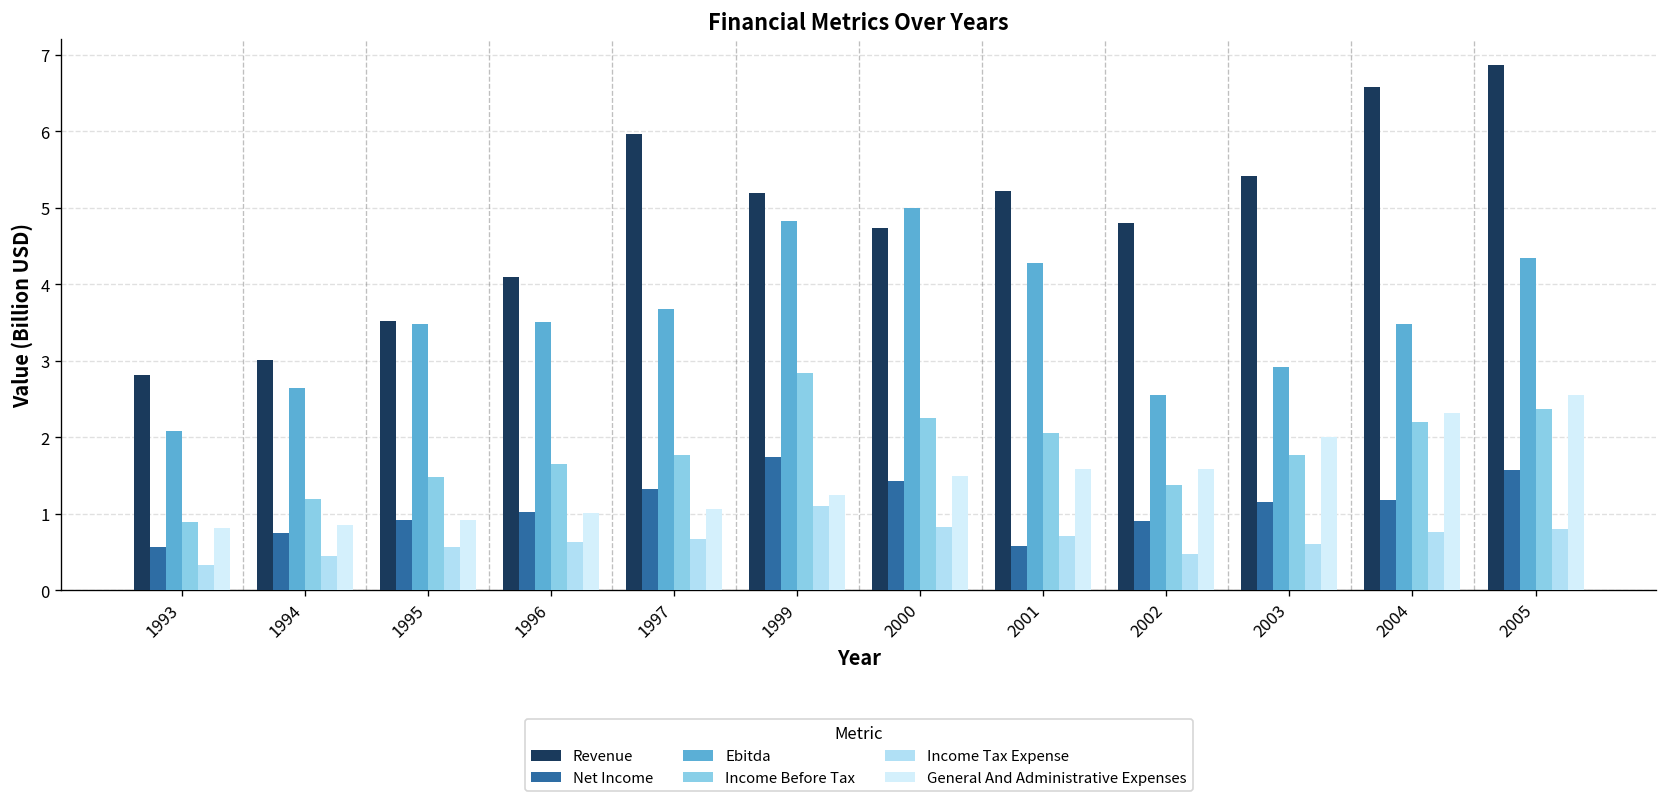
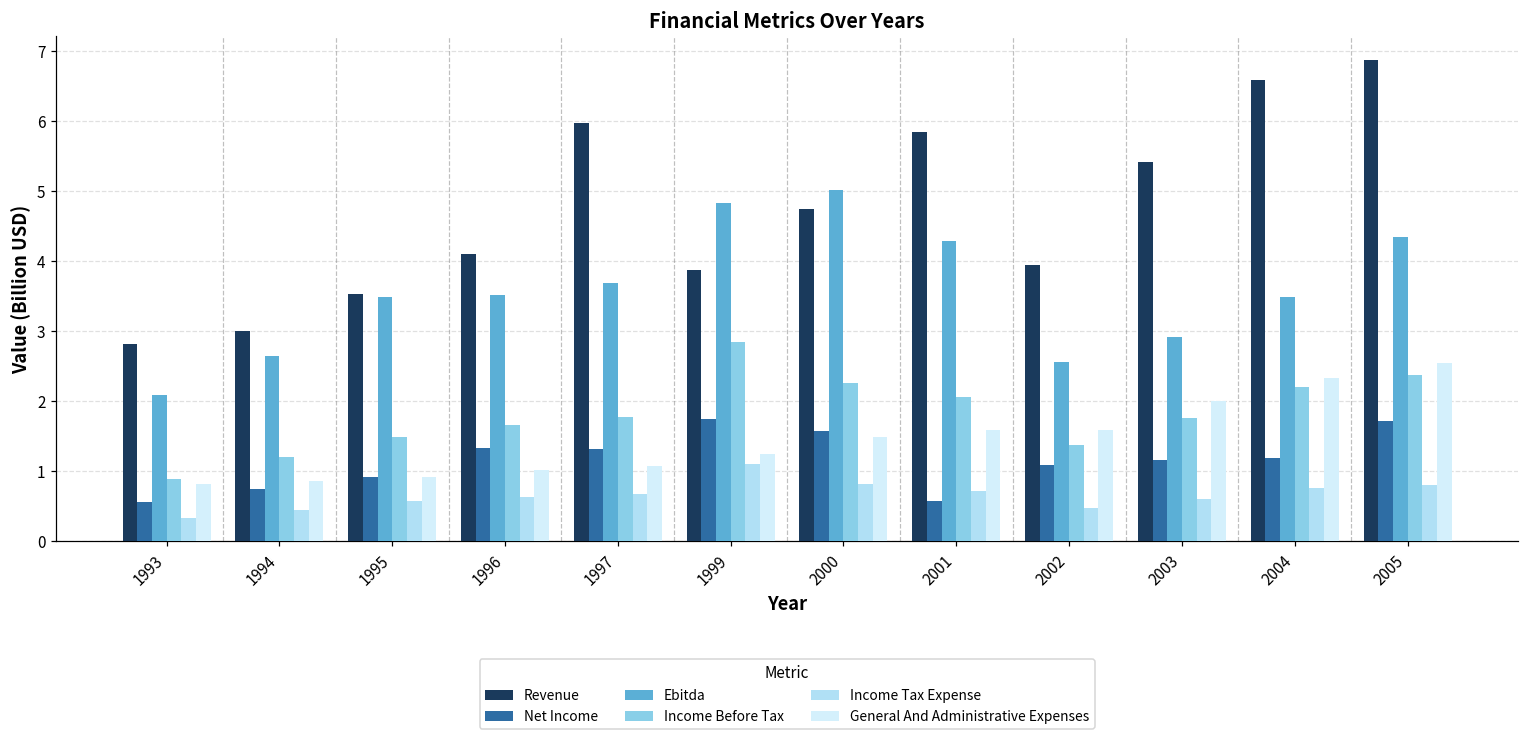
  {
    "Revenue": {
      "1993": 2.8,
      "1994": 3.0,
      "1995": 3.5,
      "1996": 4.1,
      "1997": 6.0,
-     "1999": 5.2,
+     "1999": 3.9,
      "2000": 4.7,
-     "2001": 5.2,
-     "2002": 4.8,
+     "2001": 5.8,
+     "2002": 3.9,
      "2003": 5.4,
      "2004": 6.6,
      "2005": 6.9
    },
    "Net Income": {
      "1993": 0.6,
      "1994": 0.7,
      "1995": 0.9,
-     "1996": 1.0,
+     "1996": 1.3,
      "1997": 1.3,
      "1999": 1.7,
-     "2000": 1.4,
+     "2000": 1.6,
      "2001": 0.6,
-     "2002": 0.9,
+     "2002": 1.1,
      "2003": 1.2,
      "2004": 1.2,
-     "2005": 1.6
+     "2005": 1.7
    }
  }
